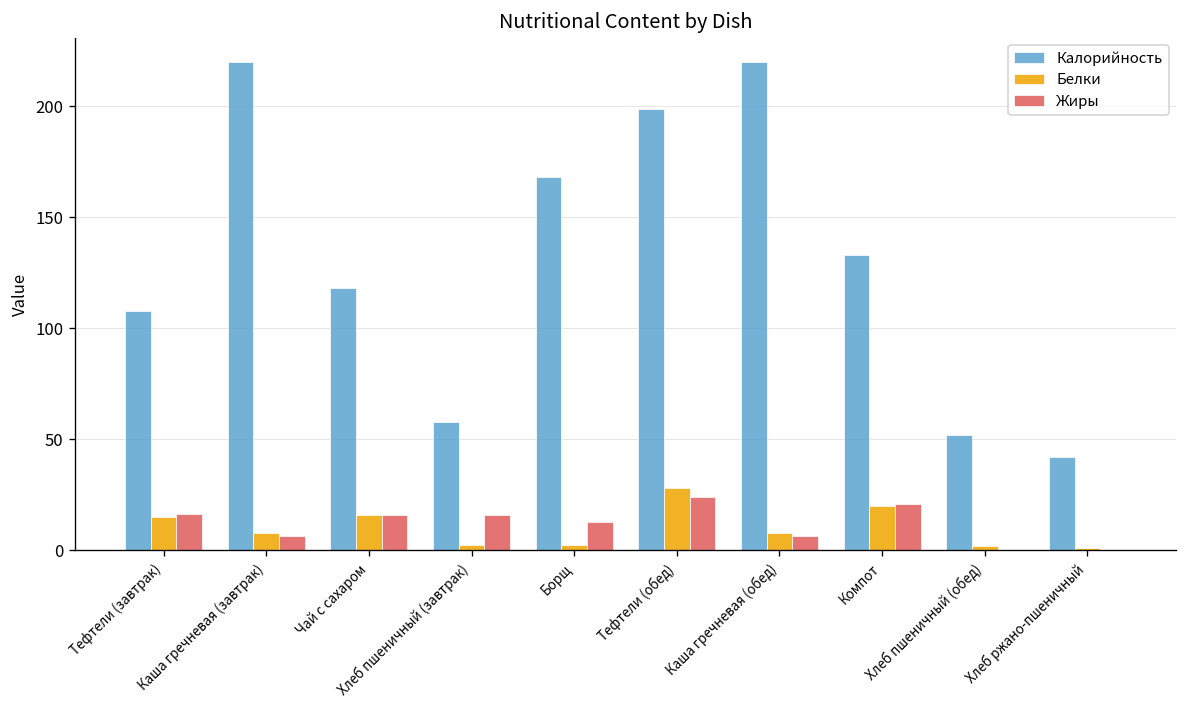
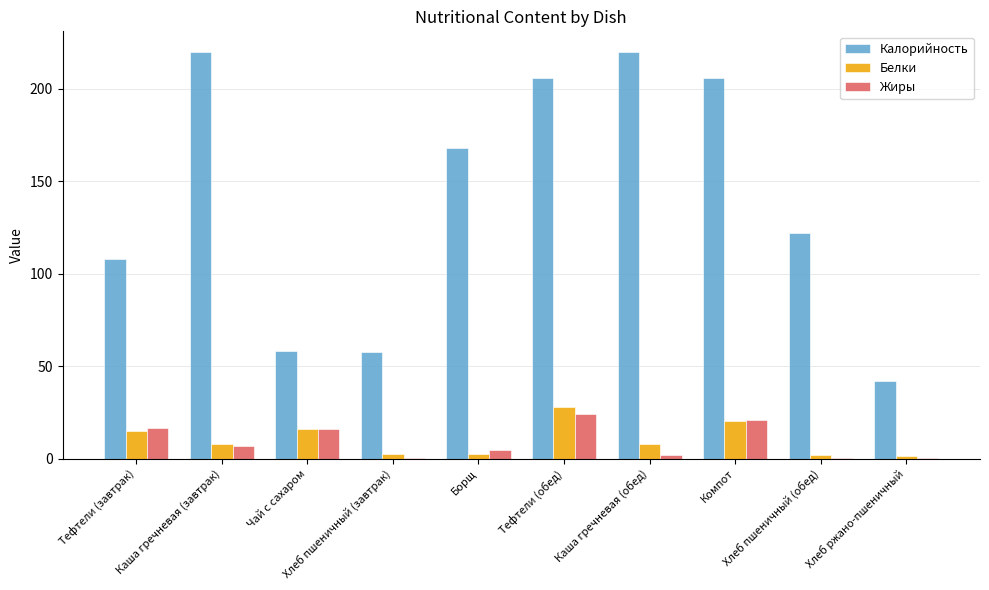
  {
    "Калорийность": {
      "Тефтели (завтрак)": 108,
      "Каша гречневая (завтрак)": 220,
-     "Чай с сахаром": 118,
+     "Чай с сахаром": 58,
      "Хлеб пшеничный (завтрак)": 58,
      "Борщ": 168,
-     "Тефтели (обед)": 199,
+     "Тефтели (обед)": 206,
      "Каша гречневая (обед)": 220,
-     "Компот": 133,
-     "Хлеб пшеничный (обед)": 52,
+     "Компот": 206,
+     "Хлеб пшеничный (обед)": 122,
      "Хлеб ржано-пшеничный": 42
    },
    "Белки": {
      "Тефтели (завтрак)": 15,
      "Каша гречневая (завтрак)": 8,
      "Чай с сахаром": 16,
      "Хлеб пшеничный (завтрак)": 2,
      "Борщ": 2,
      "Тефтели (обед)": 28,
      "Каша гречневая (обед)": 8,
      "Компот": 20,
      "Хлеб пшеничный (обед)": 2
    },
    "Жиры": {
      "Тефтели (завтрак)": 17,
      "Каша гречневая (завтрак)": 7,
      "Чай с сахаром": 16,
-     "Хлеб пшеничный (завтрак)": 16,
-     "Борщ": 13,
+     "Хлеб пшеничный (завтрак)": 0,
+     "Борщ": 5,
      "Тефтели (обед)": 24,
-     "Каша гречневая (обед)": 7,
+     "Каша гречневая (обед)": 2,
      "Компот": 21
    }
  }
